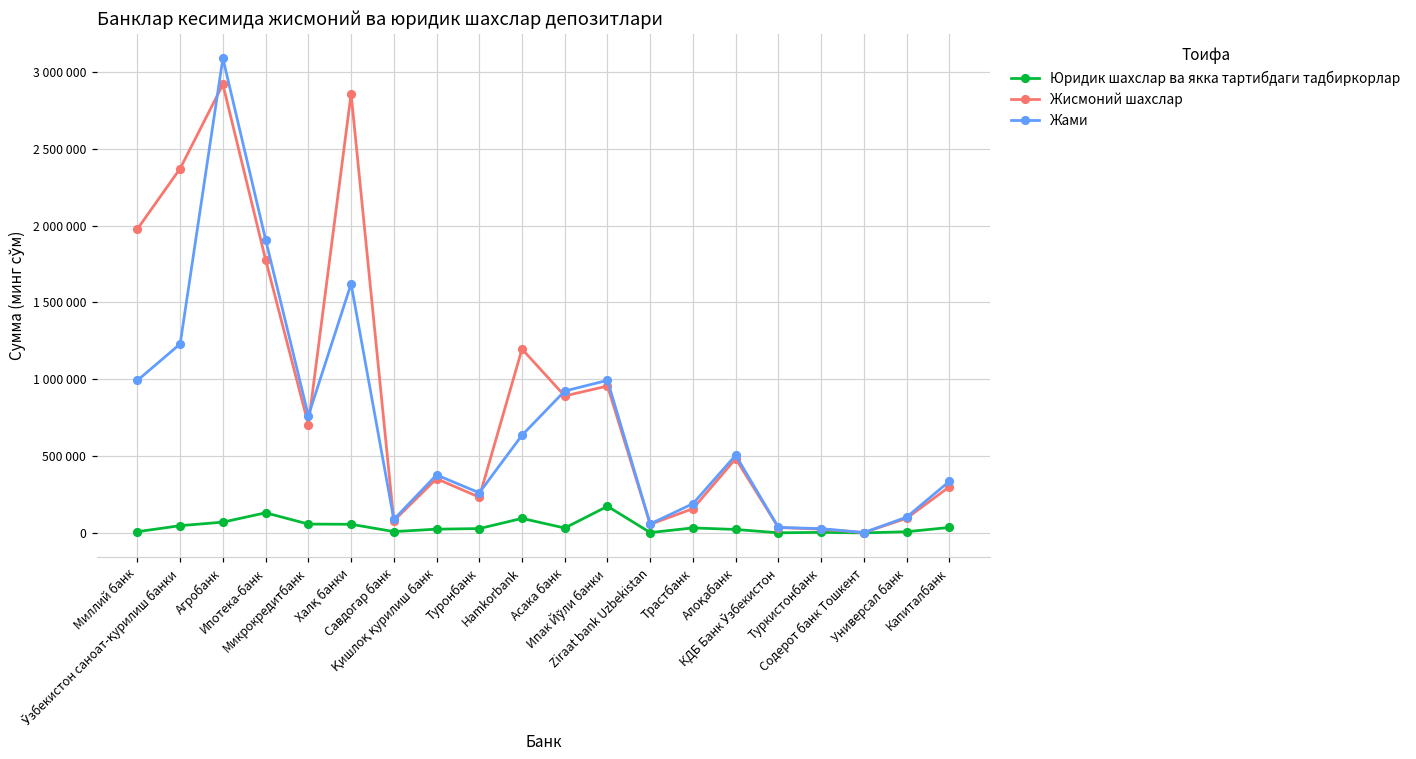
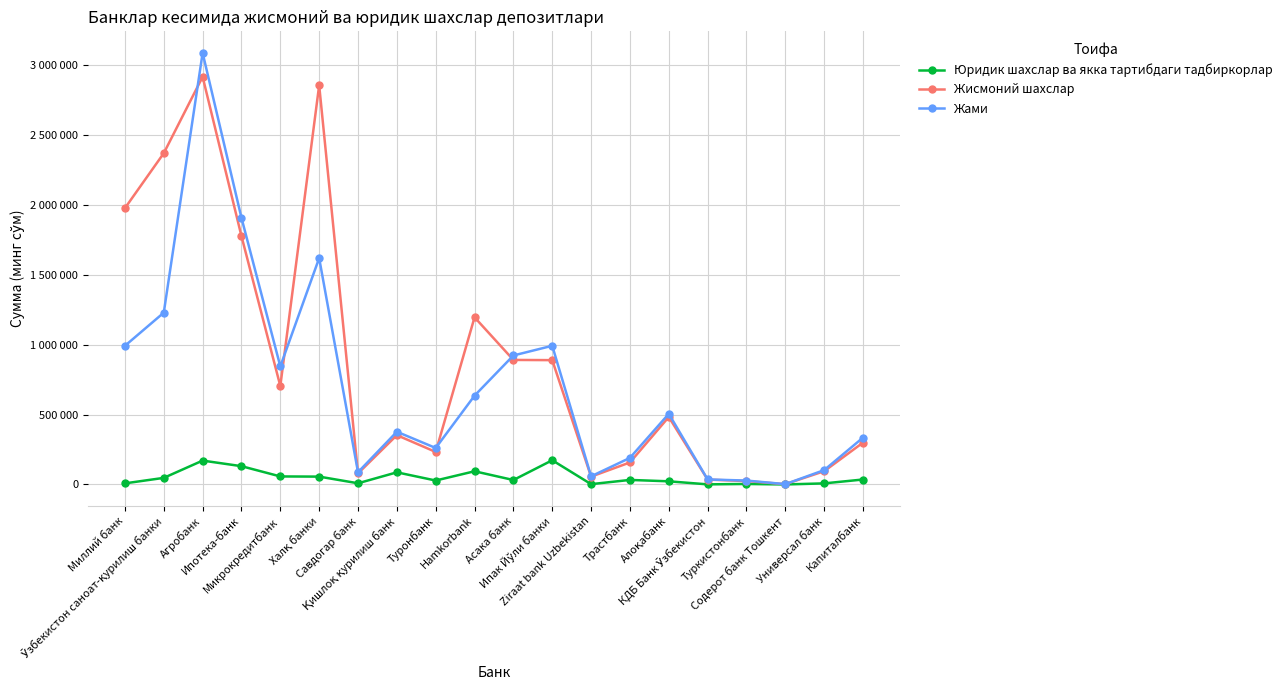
  {
    "Юридик шахслар ва якка тартибдаги тадбиркорлар": {
      "Миллий банк": 10000,
      "Ўзбекистон саноат-қурилиш банки": 50000,
-     "Агробанк": 70000,
+     "Агробанк": 170000,
      "Ипотека-банк": 130000,
      "Микрокредитбанк": 60000,
      "Халқ банки": 60000,
      "Савдогар банк": 10000,
-     "Қишлоқ қурилиш банк": 20000,
+     "Қишлоқ қурилиш банк": 90000,
      "Туронбанк": 30000,
      "Hamkorbank": 90000,
      "Асака банк": 30000,
      "Ипак Йўли банки": 170000,
      "Ziraat bank Uzbekistan": 0,
      "Трастбанк": 30000,
      "Алоқабанк": 20000,
      "КДБ Банк Ўзбекистон": 0,
      "Туркистонбанк": 0,
      "Универсал банк": 10000,
      "Капиталбанк": 40000
    },
    "Жисмоний шахслар": {
      "Миллий банк": 1980000,
      "Ўзбекистон саноат-қурилиш банки": 2370000,
      "Агробанк": 2920000,
      "Ипотека-банк": 1780000,
      "Микрокредитбанк": 700000,
      "Халқ банки": 2860000,
      "Қишлоқ қурилиш банк": 350000,
      "Туронбанк": 230000,
      "Hamkorbank": 1200000,
      "Асака банк": 890000,
-     "Ипак Йўли банки": 960000,
+     "Ипак Йўли банки": 890000,
      "Трастбанк": 160000,
      "Алоқабанк": 480000,
      "Капиталбанк": 300000
    },
    "Жами": {
      "Миллий банк": 990000,
      "Ўзбекистон саноат-қурилиш банки": 1230000,
      "Агробанк": 3090000,
      "Ипотека-банк": 1910000,
-     "Микрокредитбанк": 760000,
+     "Микрокредитбанк": 850000,
      "Халқ банки": 1620000,
      "Қишлоқ қурилиш банк": 380000,
      "Туронбанк": 260000,
      "Hamkorbank": 640000,
      "Асака банк": 920000,
      "Ипак Йўли банки": 990000,
      "Трастбанк": 190000,
      "Алоқабанк": 510000,
      "Капиталбанк": 340000
    }
  }
